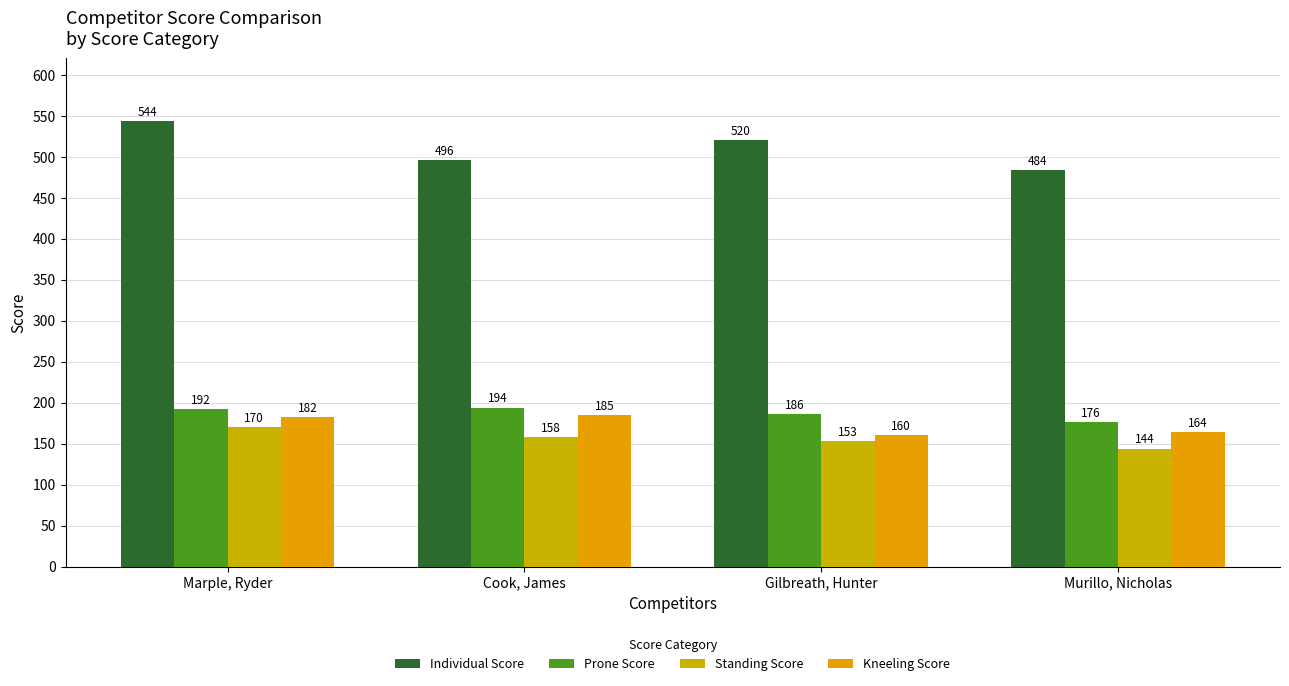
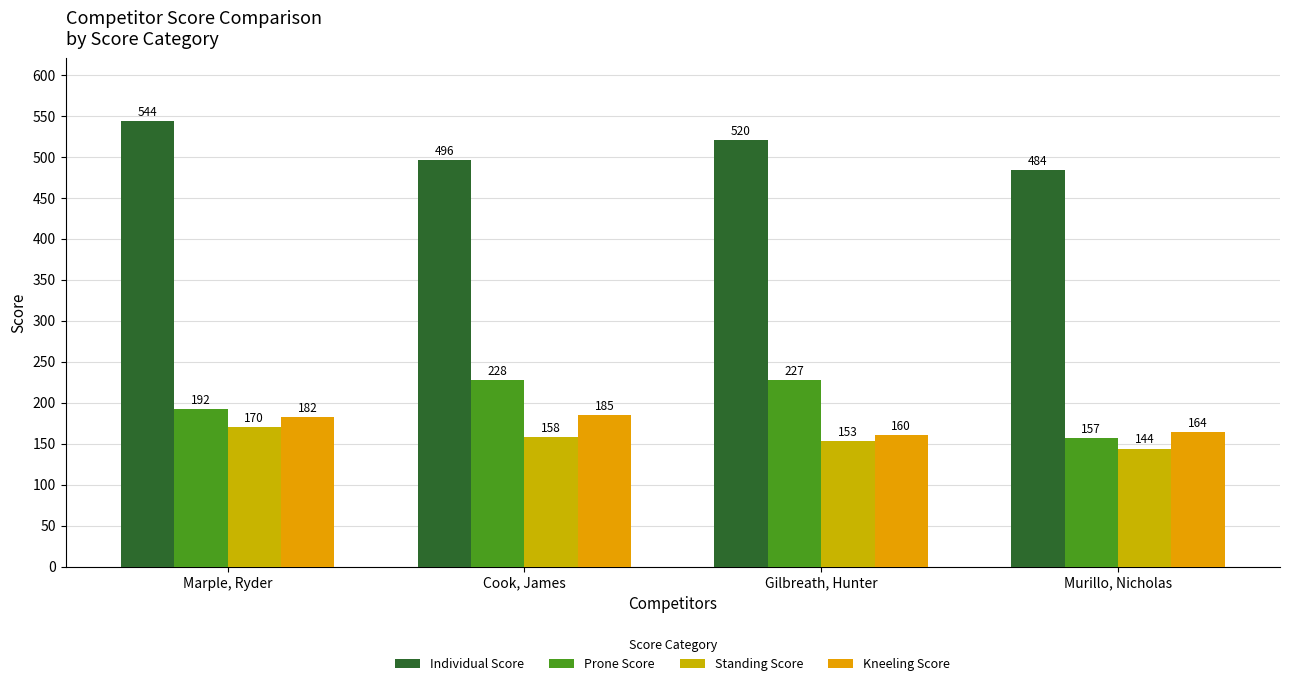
  {
    "Individual Score": {
      "Marple, Ryder": 544,
      "Cook, James": 496,
      "Gilbreath, Hunter": 520,
      "Murillo, Nicholas": 484
    },
    "Prone Score": {
      "Marple, Ryder": 192,
-     "Cook, James": 194,
-     "Gilbreath, Hunter": 186,
-     "Murillo, Nicholas": 176
+     "Cook, James": 228,
+     "Gilbreath, Hunter": 227,
+     "Murillo, Nicholas": 157
    }
  }
